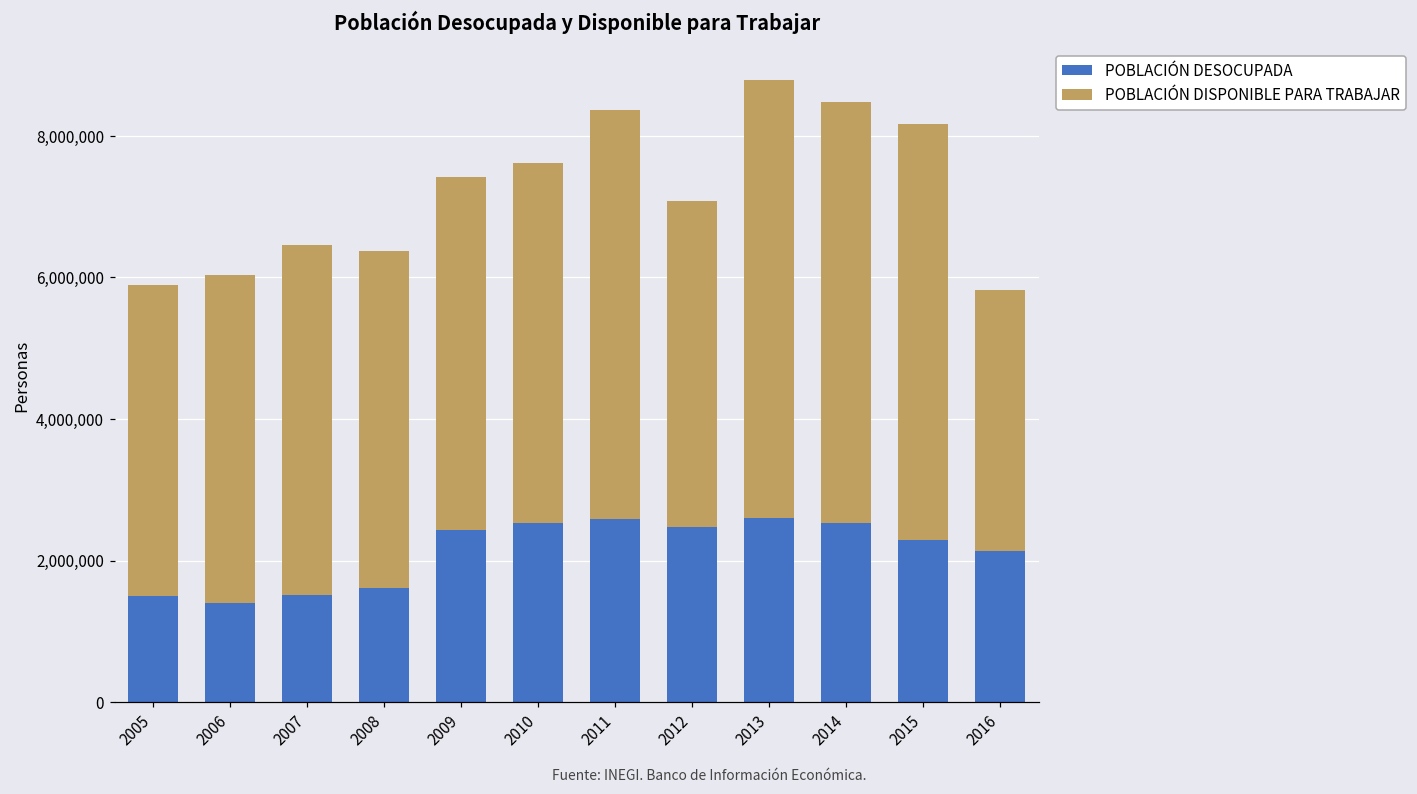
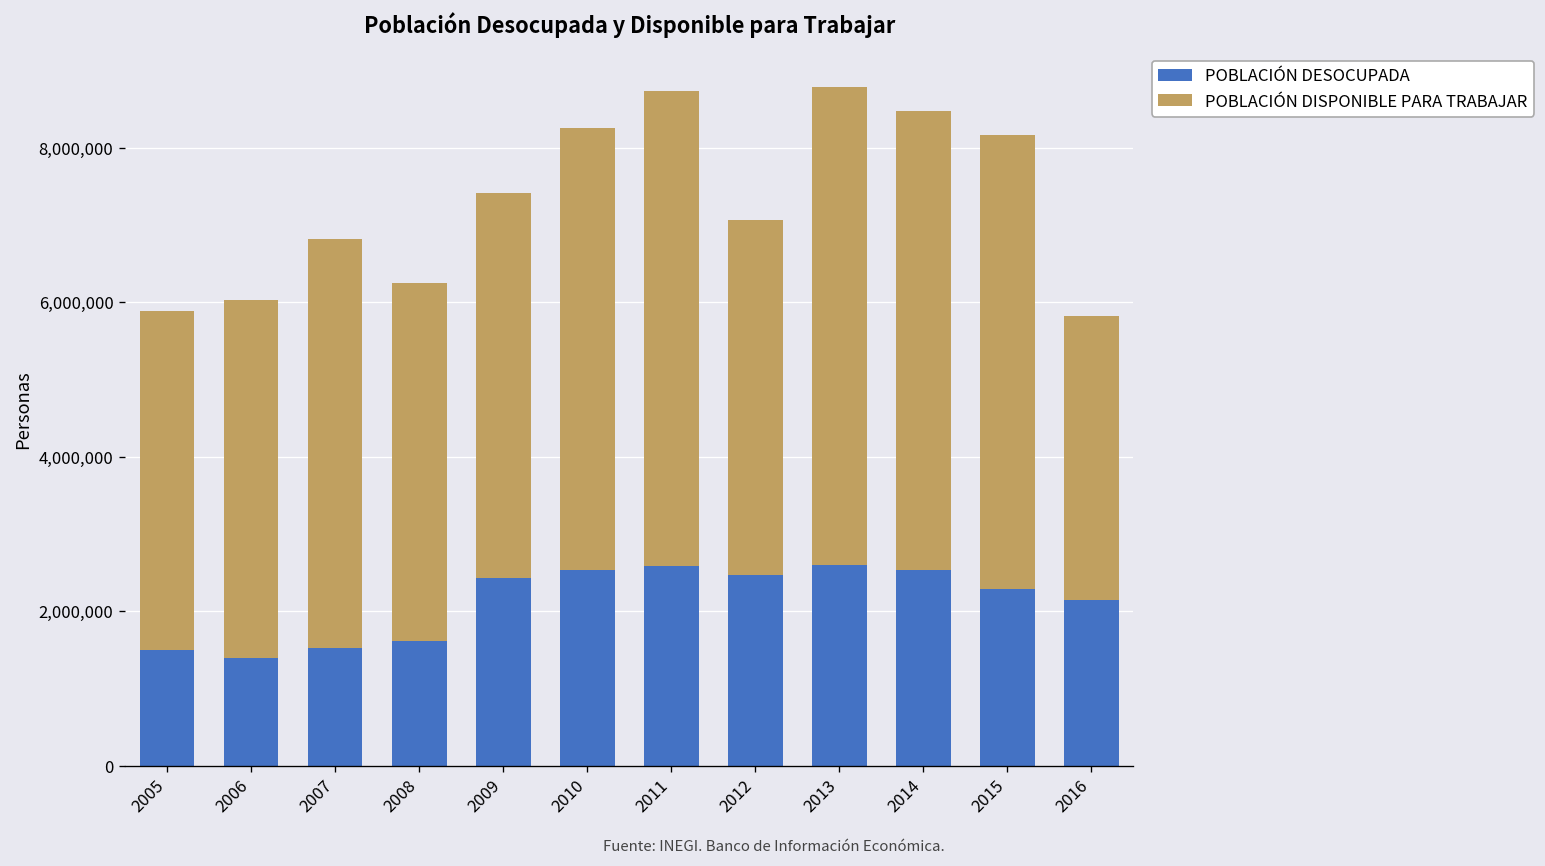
  {
    "POBLACIÓN DESOCUPADA": {
      "2005": "1,500,000",
      "2006": "1,400,000",
      "2007": "1,500,000",
      "2008": "1,600,000",
      "2009": "2,400,000",
      "2010": "2,500,000",
      "2011": "2,600,000",
      "2012": "2,500,000",
      "2013": "2,600,000",
      "2014": "2,500,000",
      "2015": "2,300,000",
      "2016": "2,100,000"
    },
    "POBLACIÓN DISPONIBLE PARA TRABAJAR": {
      "2005": "4,400,000",
      "2006": "4,600,000",
-     "2007": "4,900,000",
-     "2008": "4,800,000",
+     "2007": "5,300,000",
+     "2008": "4,600,000",
      "2009": "5,000,000",
-     "2010": "5,100,000",
-     "2011": "5,800,000",
+     "2010": "5,700,000",
+     "2011": "6,200,000",
      "2012": "4,600,000",
      "2013": "6,200,000",
      "2014": "5,900,000",
      "2015": "5,900,000",
      "2016": "3,700,000"
    }
  }
